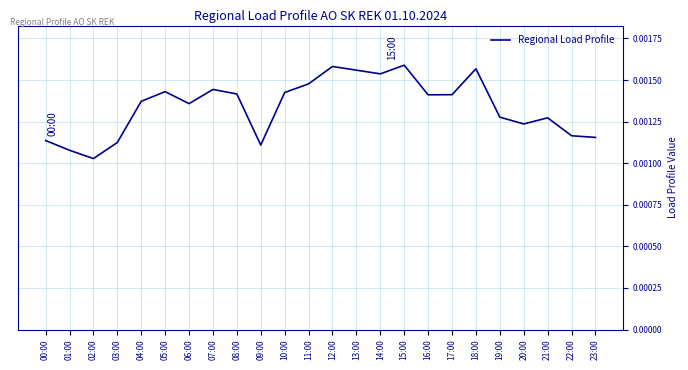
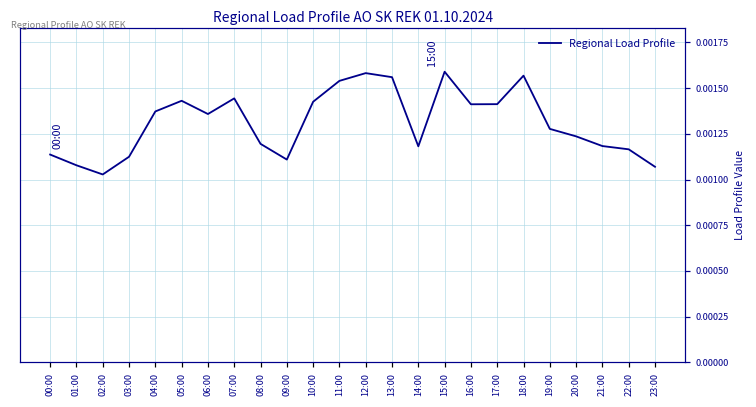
  {
    "02:00": 0.00103,
    "03:00": 0.00112,
    "04:00": 0.00137,
    "05:00": 0.00143,
    "06:00": 0.00136,
    "07:00": 0.00144,
-   "08:00": 0.00142,
+   "08:00": 0.00119,
    "09:00": 0.00111,
    "10:00": 0.00142,
-   "11:00": 0.00148,
+   "11:00": 0.00154,
    "12:00": 0.00158,
    "13:00": 0.00156,
-   "14:00": 0.00154,
+   "14:00": 0.00118,
    "16:00": 0.00141,
    "17:00": 0.00141,
    "18:00": 0.00157,
    "19:00": 0.00128,
    "20:00": 0.00124,
-   "21:00": 0.00127,
+   "21:00": 0.00118,
    "22:00": 0.00116,
-   "23:00": 0.00115
+   "23:00": 0.00107
  }
